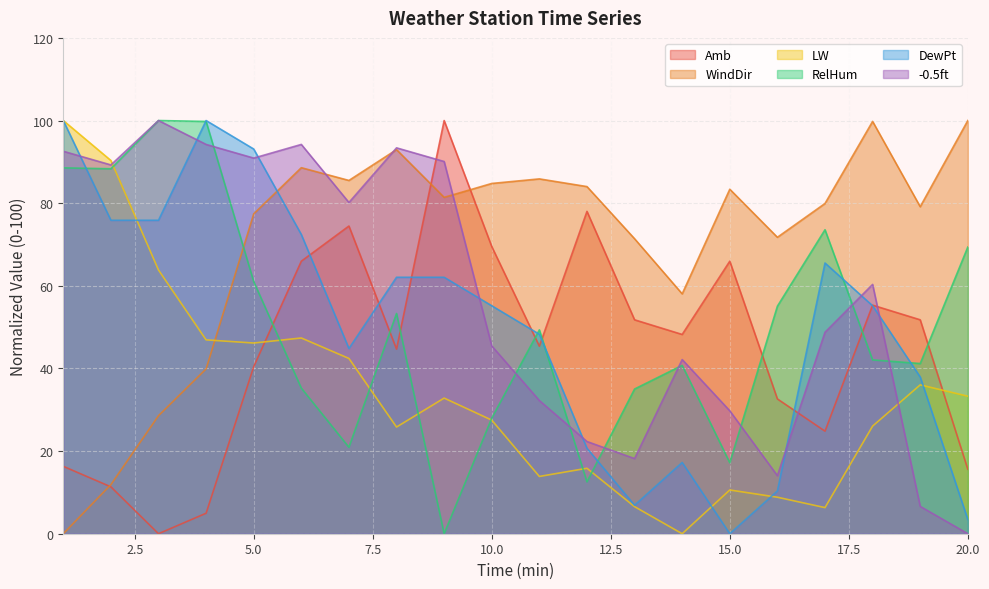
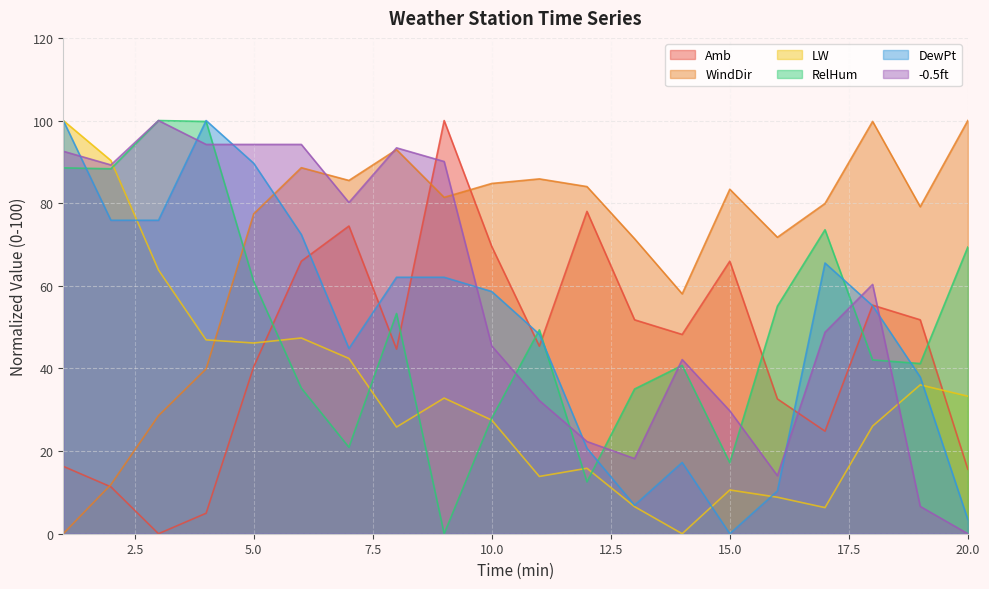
  {
    "RelHum": {
      "5.0": 61,
      "15.0": 17,
      "20.0": 69
    },
    "DewPt": {
-     "5.0": 93,
-     "10.0": 55,
+     "5.0": 90,
+     "10.0": 59,
      "15.0": 0,
      "20.0": 3
    },
    "-0.5ft": {
-     "5.0": 91,
+     "5.0": 94,
      "10.0": 45,
      "15.0": 30,
      "20.0": 0
    }
  }
